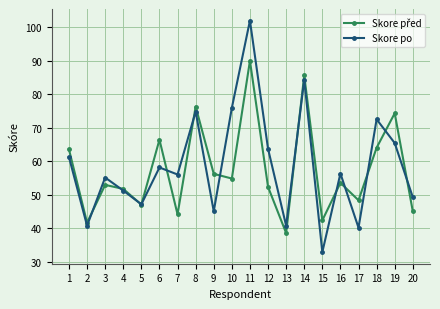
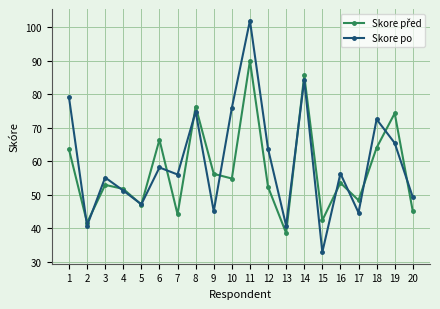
  {
    "Skore před": {
      "1": 64,
      "2": 42,
      "3": 53,
      "6": 66,
      "7": 44,
      "8": 76,
      "9": 56,
      "10": 55,
      "11": 90,
      "12": 52,
      "13": 39,
      "14": 86,
      "15": 42,
      "16": 54,
      "17": 48,
      "18": 64,
      "19": 74,
      "20": 45
    },
    "Skore po": {
-     "1": 61,
+     "1": 79,
      "2": 41,
      "3": 55,
      "6": 58,
      "7": 56,
      "8": 75,
      "9": 45,
      "10": 76,
      "11": 102,
      "12": 64,
      "13": 41,
      "14": 84,
      "15": 33,
      "16": 56,
-     "17": 40,
+     "17": 45,
      "18": 73,
      "19": 65,
      "20": 49
    }
  }
